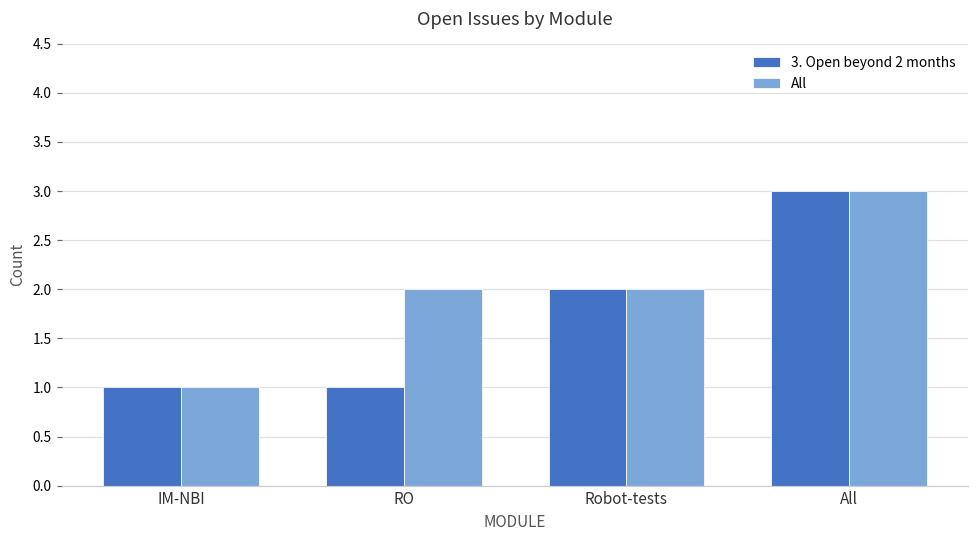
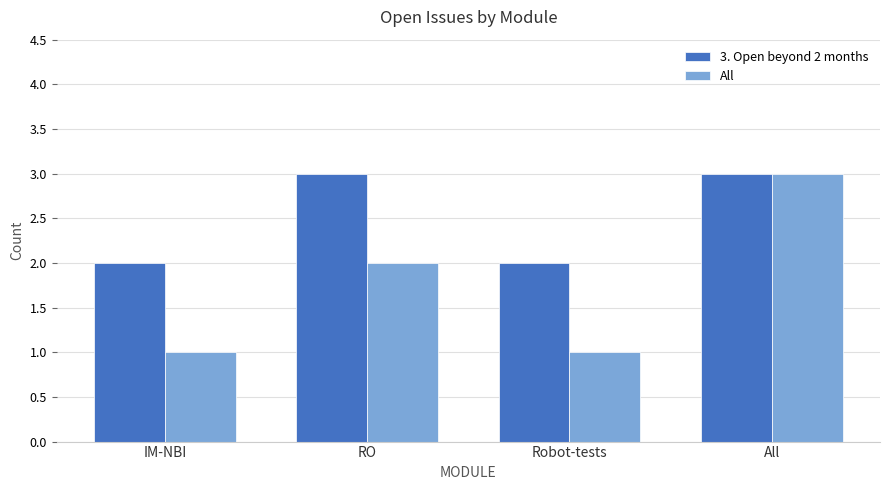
  {
    "3. Open beyond 2 months": {
-     "IM-NBI": 1,
-     "RO": 1,
+     "IM-NBI": 2,
+     "RO": 3,
      "Robot-tests": 2,
      "All": 3
    },
    "All": {
      "IM-NBI": 1,
      "RO": 2,
-     "Robot-tests": 2,
+     "Robot-tests": 1,
      "All": 3
    }
  }
